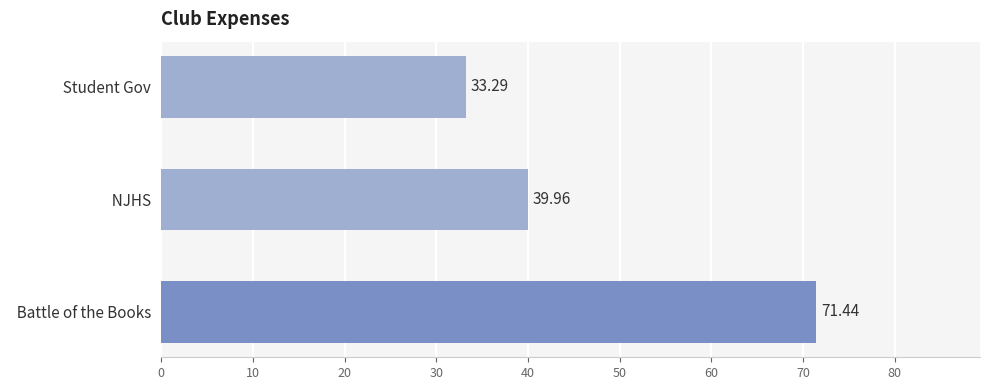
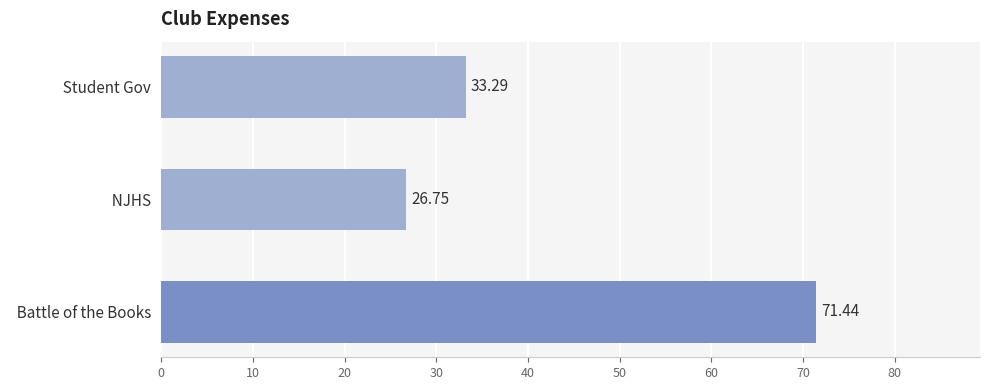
  {
    "Student Gov": 33.29,
-   "NJHS": 39.96,
+   "NJHS": 26.75,
    "Battle of the Books": 71.44
  }
